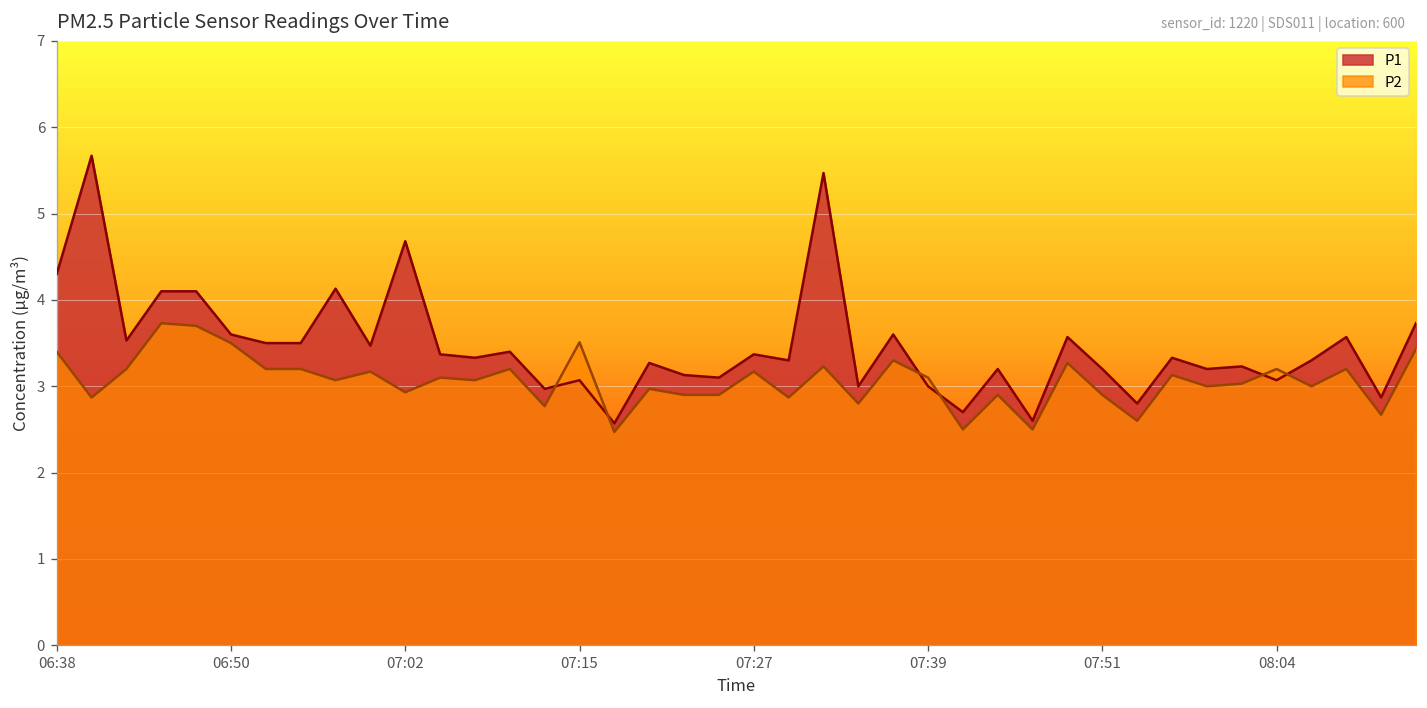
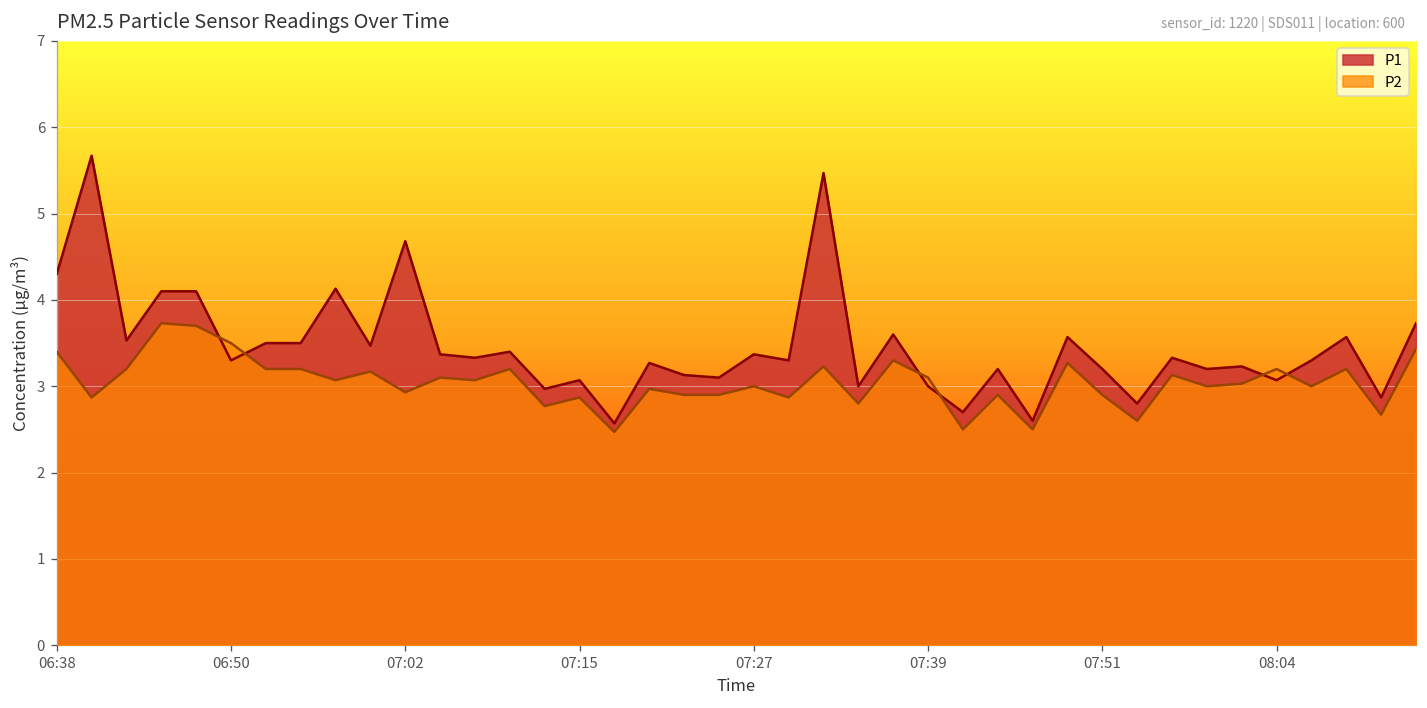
  {
    "P1": {
      "06:38": 4.3,
-     "06:50": 3.6,
+     "06:50": 3.3,
      "07:02": 4.7,
      "07:15": 3.1,
      "07:27": 3.4,
      "07:39": 3.0,
      "07:51": 3.2,
      "08:04": 3.1
    },
    "P2": {
      "06:38": 3.4,
      "06:50": 3.5,
      "07:02": 2.9,
-     "07:15": 3.5,
-     "07:27": 3.2,
+     "07:15": 2.9,
+     "07:27": 3.0,
      "07:39": 3.1,
      "07:51": 2.9,
      "08:04": 3.2
    }
  }
